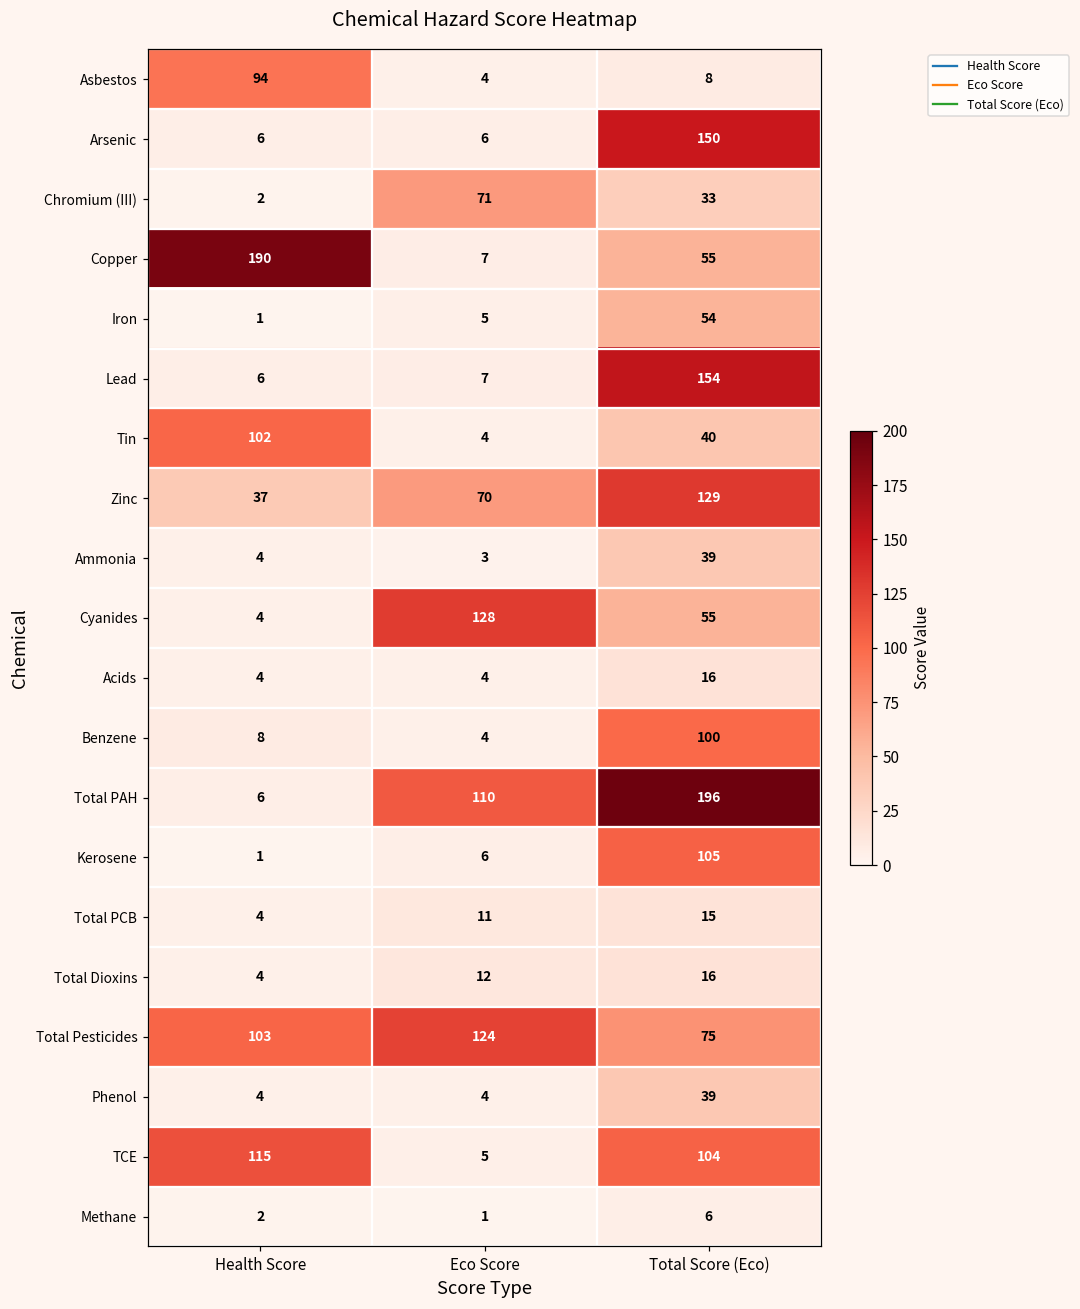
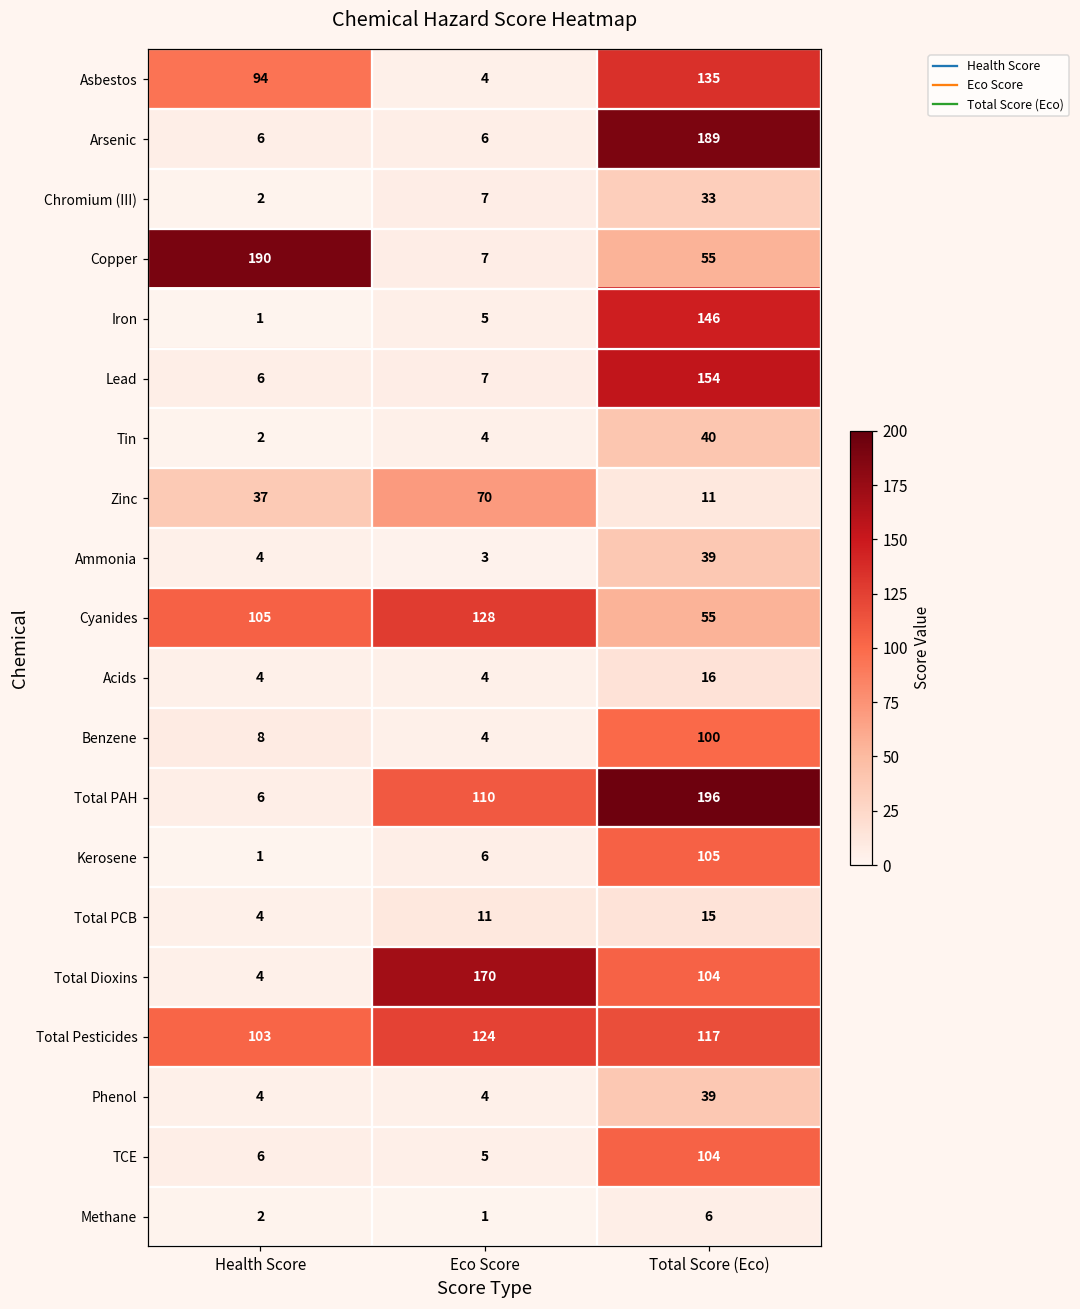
  {
    "Asbestos": {
      "Health Score": 94,
      "Eco Score": 4,
-     "Total Score (Eco)": 8
+     "Total Score (Eco)": 135
    },
    "Arsenic": {
      "Health Score": 6,
      "Eco Score": 6,
-     "Total Score (Eco)": 150
+     "Total Score (Eco)": 189
    },
    "Chromium (III)": {
      "Health Score": 2,
-     "Eco Score": 71,
+     "Eco Score": 7,
      "Total Score (Eco)": 33
    },
    "Copper": {
      "Health Score": 190,
      "Eco Score": 7,
      "Total Score (Eco)": 55
    },
    "Iron": {
      "Health Score": 1,
      "Eco Score": 5,
-     "Total Score (Eco)": 54
+     "Total Score (Eco)": 146
    },
    "Lead": {
      "Health Score": 6,
      "Eco Score": 7,
      "Total Score (Eco)": 154
    },
    "Tin": {
-     "Health Score": 102,
+     "Health Score": 2,
      "Eco Score": 4,
      "Total Score (Eco)": 40
    },
    "Zinc": {
      "Health Score": 37,
      "Eco Score": 70,
-     "Total Score (Eco)": 129
+     "Total Score (Eco)": 11
    },
    "Ammonia": {
      "Health Score": 4,
      "Eco Score": 3,
      "Total Score (Eco)": 39
    },
    "Cyanides": {
-     "Health Score": 4,
+     "Health Score": 105,
      "Eco Score": 128,
      "Total Score (Eco)": 55
    },
    "Acids": {
      "Health Score": 4,
      "Eco Score": 4,
      "Total Score (Eco)": 16
    },
    "Benzene": {
      "Health Score": 8,
      "Eco Score": 4,
      "Total Score (Eco)": 100
    },
    "Total PAH": {
      "Health Score": 6,
      "Eco Score": 110,
      "Total Score (Eco)": 196
    },
    "Kerosene": {
      "Health Score": 1,
      "Eco Score": 6,
      "Total Score (Eco)": 105
    },
    "Total PCB": {
      "Health Score": 4,
      "Eco Score": 11,
      "Total Score (Eco)": 15
    },
    "Total Dioxins": {
      "Health Score": 4,
-     "Eco Score": 12,
-     "Total Score (Eco)": 16
+     "Eco Score": 170,
+     "Total Score (Eco)": 104
    },
    "Total Pesticides": {
      "Health Score": 103,
      "Eco Score": 124,
-     "Total Score (Eco)": 75
+     "Total Score (Eco)": 117
    },
    "Phenol": {
      "Health Score": 4,
      "Eco Score": 4,
      "Total Score (Eco)": 39
    },
    "TCE": {
-     "Health Score": 115,
+     "Health Score": 6,
      "Eco Score": 5,
      "Total Score (Eco)": 104
    },
    "Methane": {
      "Health Score": 2,
      "Eco Score": 1,
      "Total Score (Eco)": 6
    }
  }
